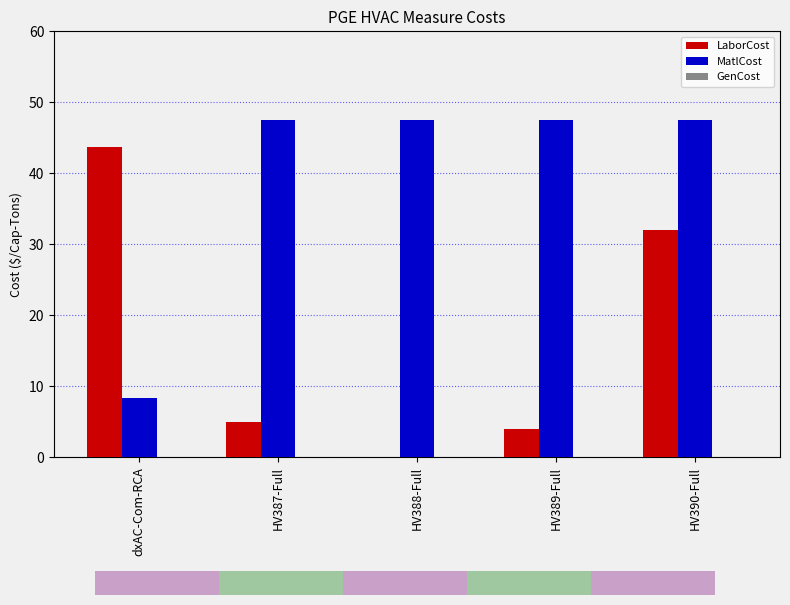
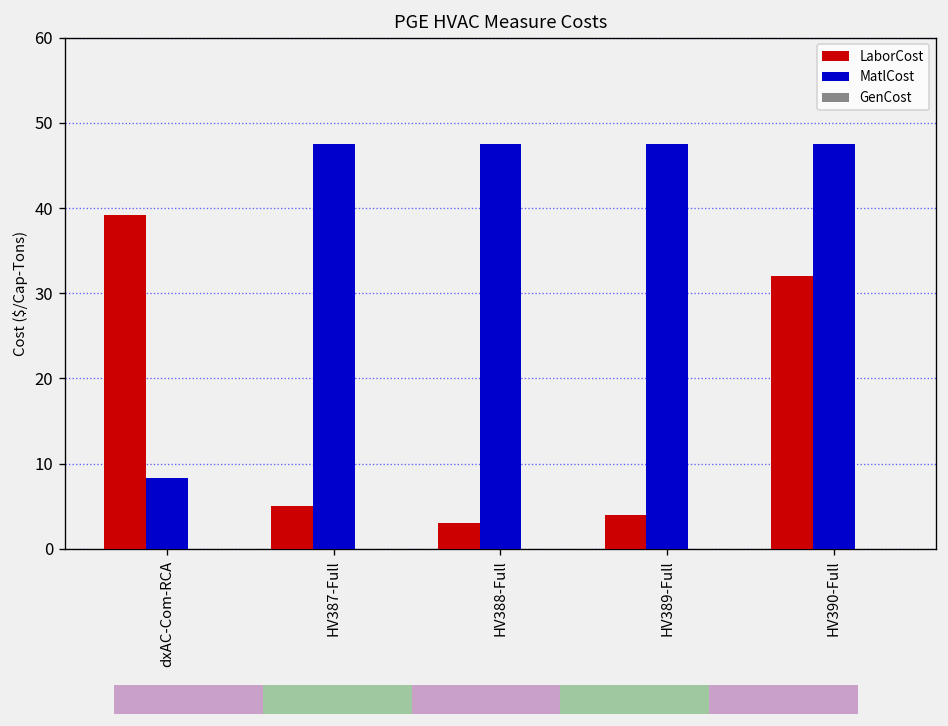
  {
    "PGE HVAC Measure Costs": {
      "LaborCost": {
-       "dxAC-Com-RCA": 44,
+       "dxAC-Com-RCA": 39,
        "HV387-Full": 5,
-       "HV388-Full": 0,
+       "HV388-Full": 3,
        "HV389-Full": 4,
        "HV390-Full": 32
      },
      "MatlCost": {
        "dxAC-Com-RCA": 8,
        "HV387-Full": 47,
        "HV388-Full": 47,
        "HV389-Full": 47,
        "HV390-Full": 47
      },
      "GenCost": {
        "dxAC-Com-RCA": 0,
        "HV387-Full": 0,
        "HV388-Full": 0,
        "HV389-Full": 0,
        "HV390-Full": 0
      }
    }
  }
